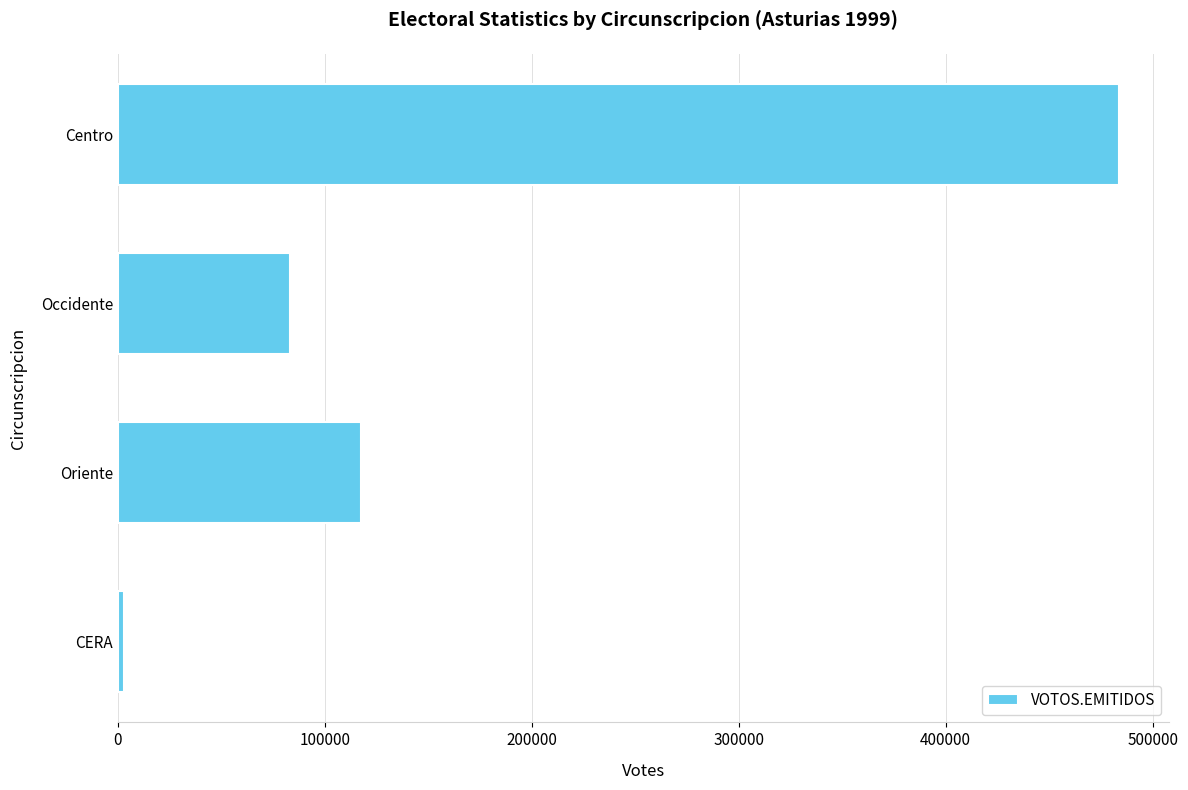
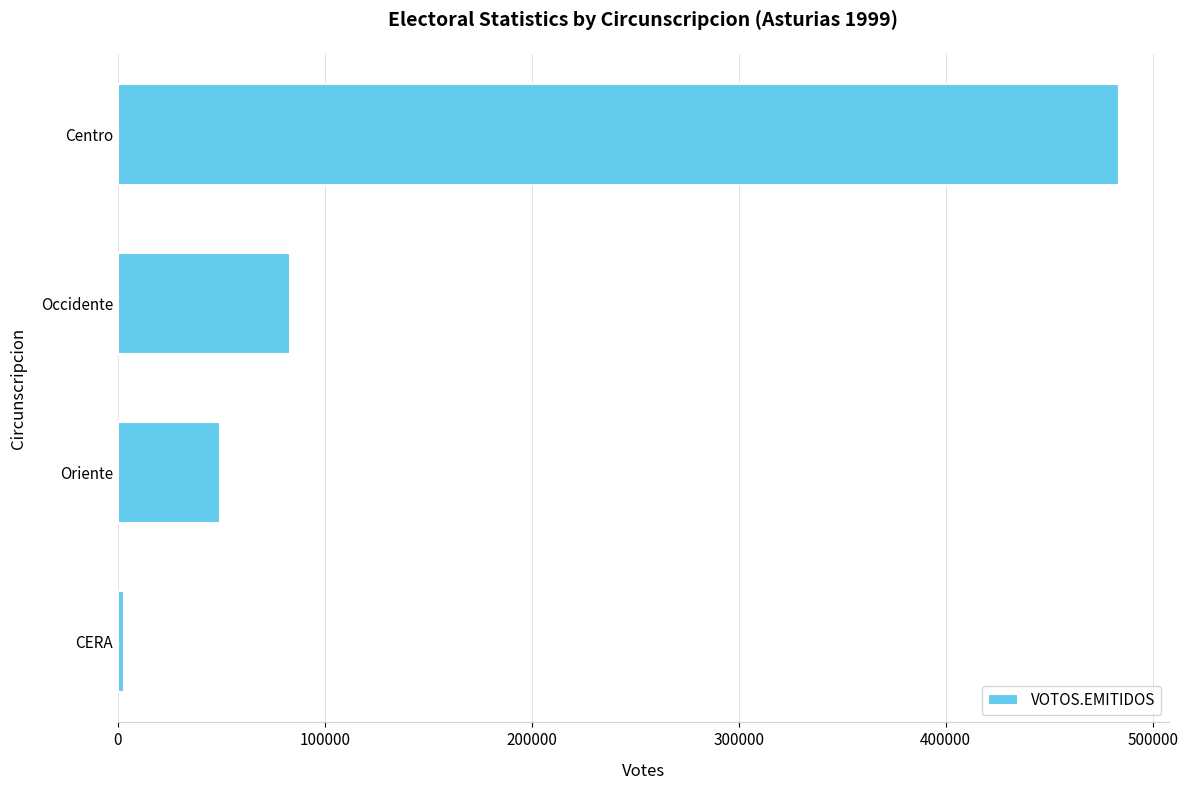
  {
    "Centro": 484000,
    "Occidente": 83000,
-   "Oriente": 118000,
+   "Oriente": 49000,
    "CERA": 3000
  }
